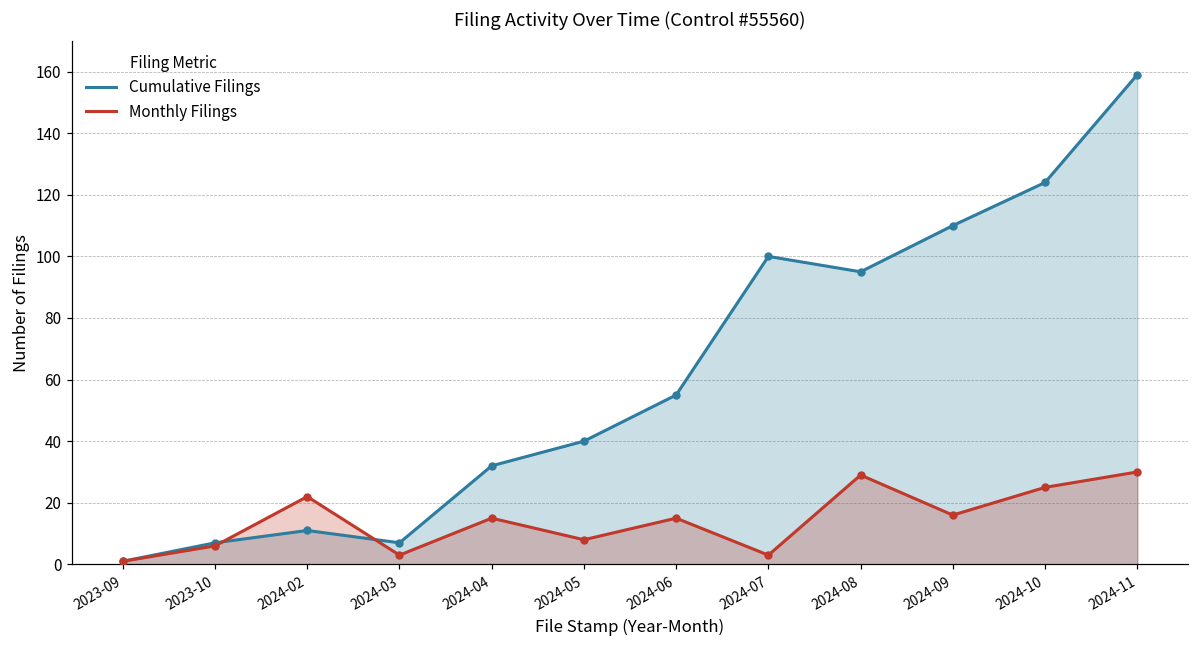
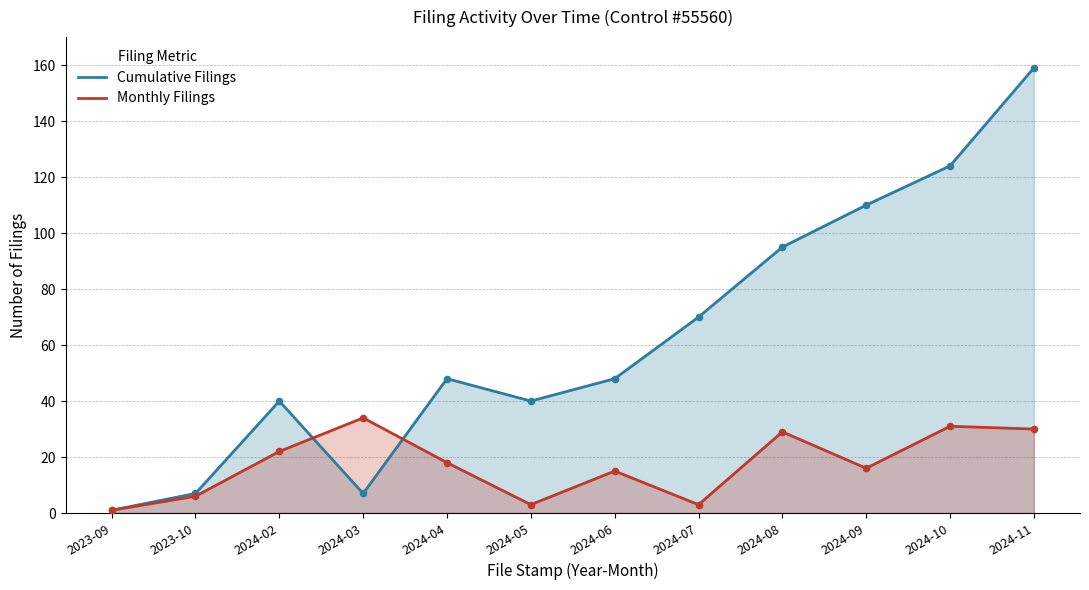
  {
    "Cumulative Filings": {
      "2023-10": 7,
-     "2024-02": 11,
+     "2024-02": 40,
      "2024-03": 7,
-     "2024-04": 32,
+     "2024-04": 48,
      "2024-05": 40,
-     "2024-06": 55,
-     "2024-07": 100,
+     "2024-06": 48,
+     "2024-07": 70,
      "2024-08": 95,
      "2024-09": 110,
      "2024-10": 124,
      "2024-11": 159
    },
    "Monthly Filings": {
      "2023-10": 6,
      "2024-02": 22,
-     "2024-03": 3,
-     "2024-04": 15,
-     "2024-05": 8,
+     "2024-03": 34,
+     "2024-04": 18,
+     "2024-05": 3,
      "2024-06": 15,
      "2024-07": 3,
      "2024-08": 29,
      "2024-09": 16,
-     "2024-10": 25,
+     "2024-10": 31,
      "2024-11": 30
    }
  }
